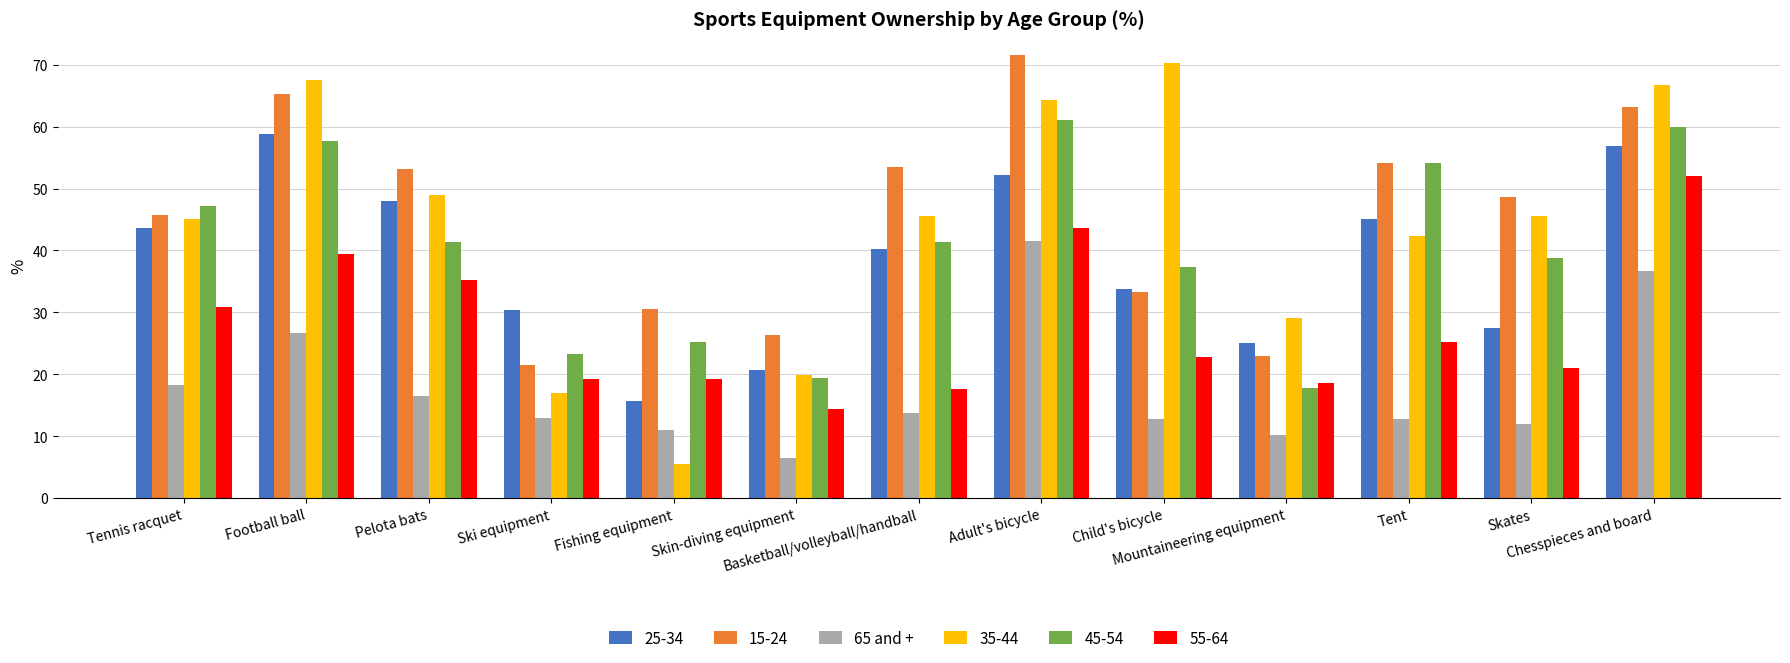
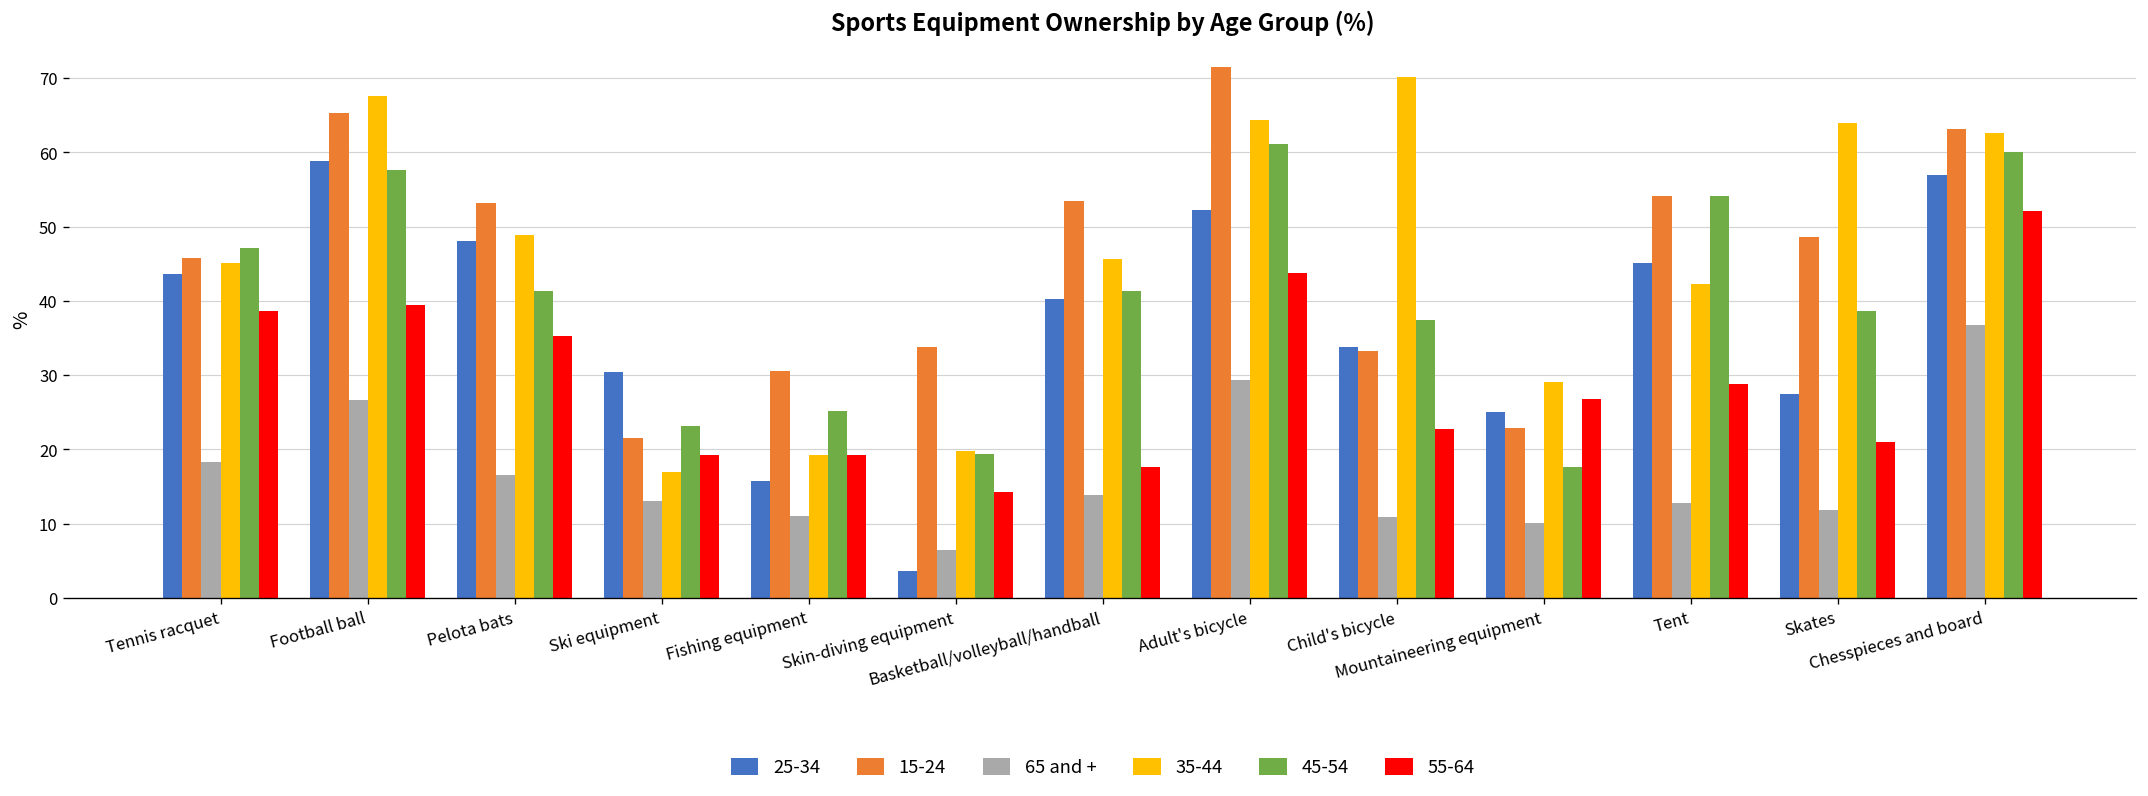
  {
    "25-34": {
      "Tennis racquet": 44,
      "Football ball": 59,
      "Pelota bats": 48,
      "Ski equipment": 30,
      "Fishing equipment": 16,
-     "Skin-diving equipment": 21,
+     "Skin-diving equipment": 4,
      "Basketball/volleyball/handball": 40,
      "Adult's bicycle": 52,
      "Child's bicycle": 34,
      "Mountaineering equipment": 25,
      "Tent": 45,
      "Skates": 28,
      "Chesspieces and board": 57
    },
    "15-24": {
      "Tennis racquet": 46,
      "Football ball": 65,
      "Pelota bats": 53,
      "Ski equipment": 22,
      "Fishing equipment": 31,
-     "Skin-diving equipment": 26,
+     "Skin-diving equipment": 34,
      "Basketball/volleyball/handball": 54,
      "Adult's bicycle": 72,
      "Child's bicycle": 33,
      "Mountaineering equipment": 23,
      "Tent": 54,
      "Skates": 49,
      "Chesspieces and board": 63
    },
    "65 and +": {
      "Tennis racquet": 18,
      "Football ball": 27,
      "Pelota bats": 17,
      "Ski equipment": 13,
      "Fishing equipment": 11,
      "Skin-diving equipment": 6,
      "Basketball/volleyball/handball": 14,
-     "Adult's bicycle": 42,
-     "Child's bicycle": 13,
+     "Adult's bicycle": 29,
+     "Child's bicycle": 11,
      "Mountaineering equipment": 10,
      "Tent": 13,
      "Skates": 12,
      "Chesspieces and board": 37
    },
    "35-44": {
      "Tennis racquet": 45,
      "Football ball": 68,
      "Pelota bats": 49,
      "Ski equipment": 17,
-     "Fishing equipment": 6,
+     "Fishing equipment": 19,
      "Skin-diving equipment": 20,
      "Basketball/volleyball/handball": 46,
      "Adult's bicycle": 64,
      "Child's bicycle": 70,
      "Mountaineering equipment": 29,
      "Tent": 42,
-     "Skates": 46,
-     "Chesspieces and board": 67
+     "Skates": 64,
+     "Chesspieces and board": 63
    },
    "45-54": {
      "Tennis racquet": 47,
      "Football ball": 58,
      "Pelota bats": 41,
      "Ski equipment": 23,
      "Fishing equipment": 25,
      "Skin-diving equipment": 19,
      "Basketball/volleyball/handball": 41,
      "Adult's bicycle": 61,
      "Child's bicycle": 37,
      "Mountaineering equipment": 18,
      "Tent": 54,
      "Skates": 39,
      "Chesspieces and board": 60
    },
    "55-64": {
-     "Tennis racquet": 31,
+     "Tennis racquet": 39,
      "Football ball": 40,
      "Pelota bats": 35,
      "Ski equipment": 19,
      "Fishing equipment": 19,
      "Skin-diving equipment": 14,
      "Basketball/volleyball/handball": 18,
      "Adult's bicycle": 44,
      "Child's bicycle": 23,
-     "Mountaineering equipment": 19,
-     "Tent": 25,
+     "Mountaineering equipment": 27,
+     "Tent": 29,
      "Skates": 21,
      "Chesspieces and board": 52
    }
  }
